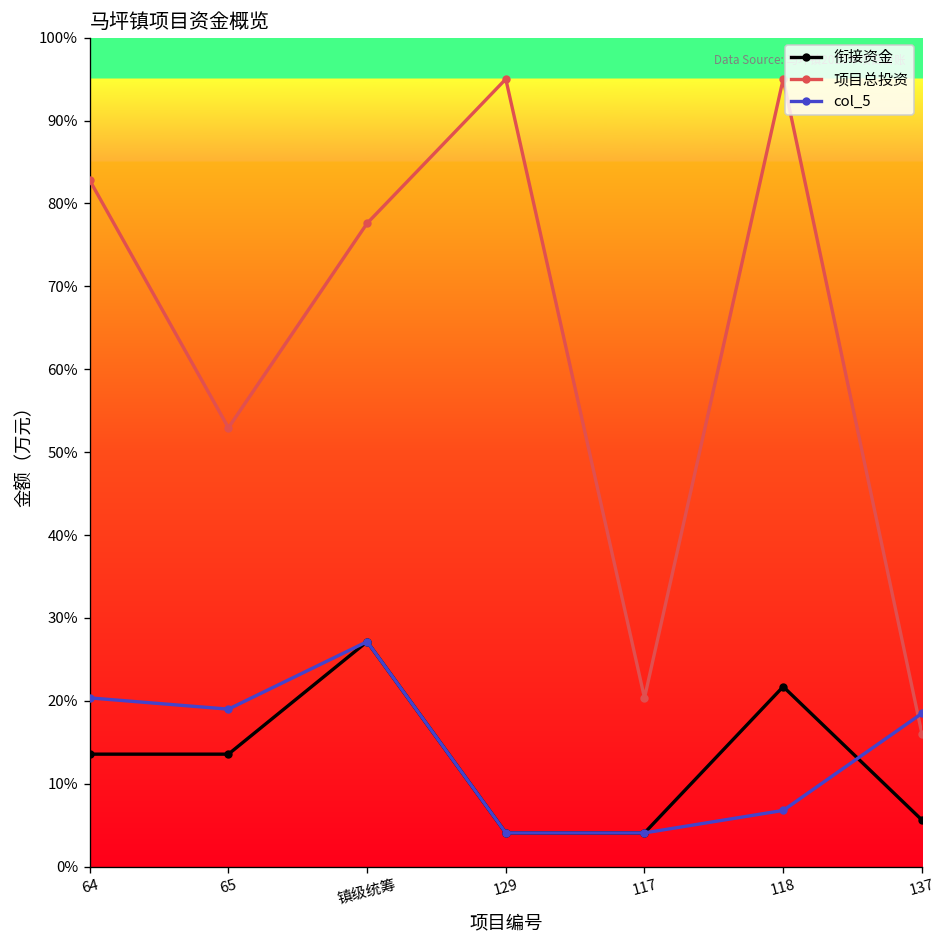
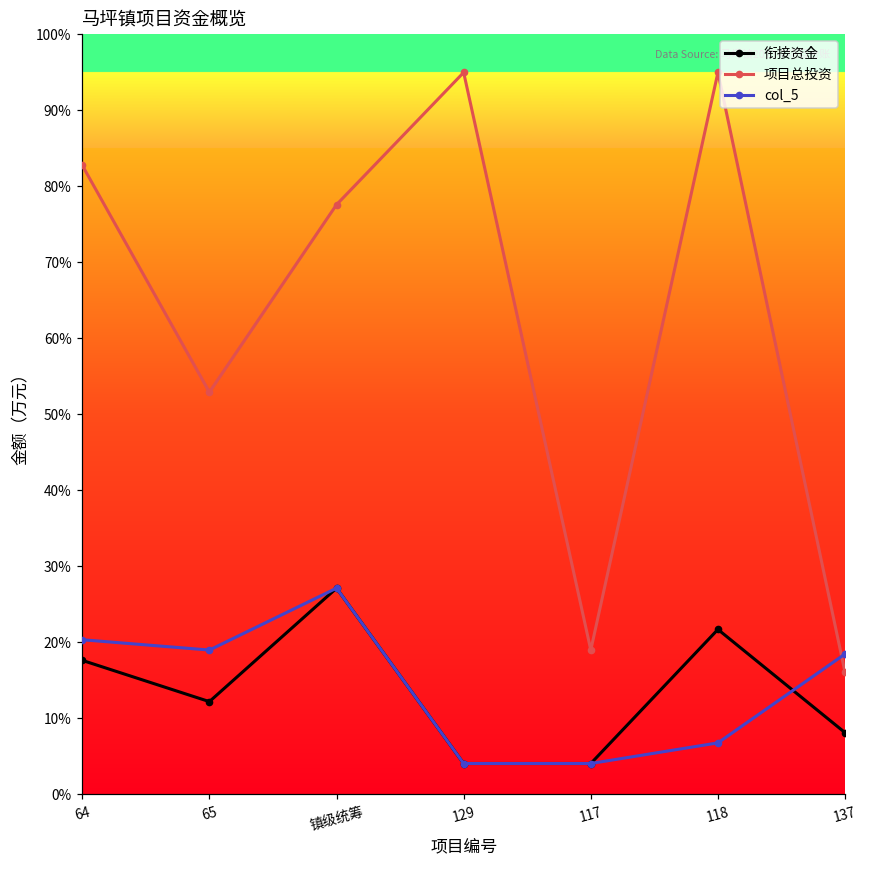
  {
    "衔接资金": {
-     "64": "14%",
-     "65": "14%",
+     "64": "18%",
+     "65": "12%",
      "118": "22%",
-     "137": "6%"
+     "137": "8%"
    },
    "项目总投资": {
      "64": "83%",
      "65": "53%",
      "镇级统筹": "78%",
      "129": "95%",
-     "117": "20%",
+     "117": "19%",
      "118": "95%",
      "137": "16%"
    },
    "col_5": {
      "64": "20%",
      "65": "19%",
      "118": "7%",
      "137": "18%"
    }
  }
